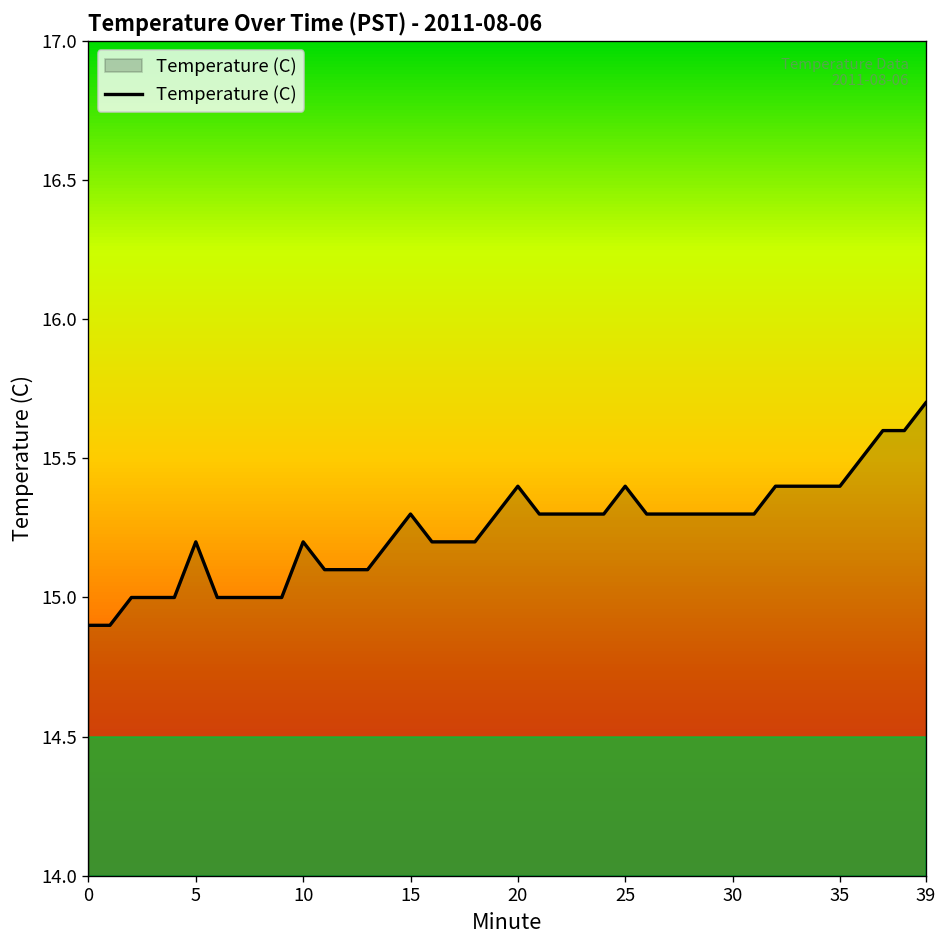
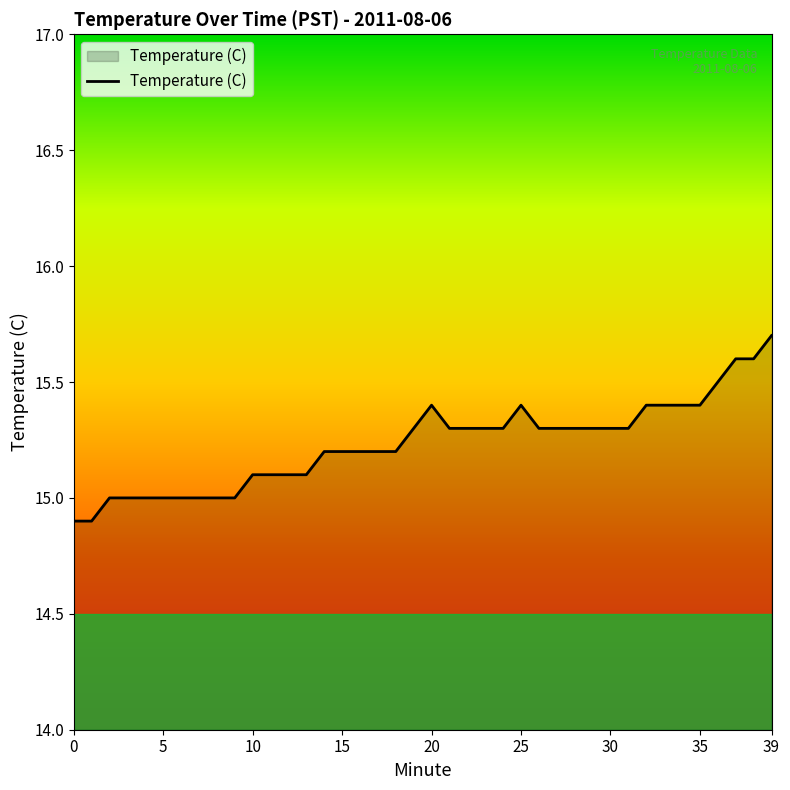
  {
    "0": 14.9,
-   "5": 15.2,
-   "10": 15.2,
-   "15": 15.3,
+   "5": 15.0,
+   "10": 15.1,
+   "15": 15.2,
    "20": 15.4,
    "25": 15.4,
    "30": 15.3,
    "35": 15.4,
    "39": 15.7
  }
